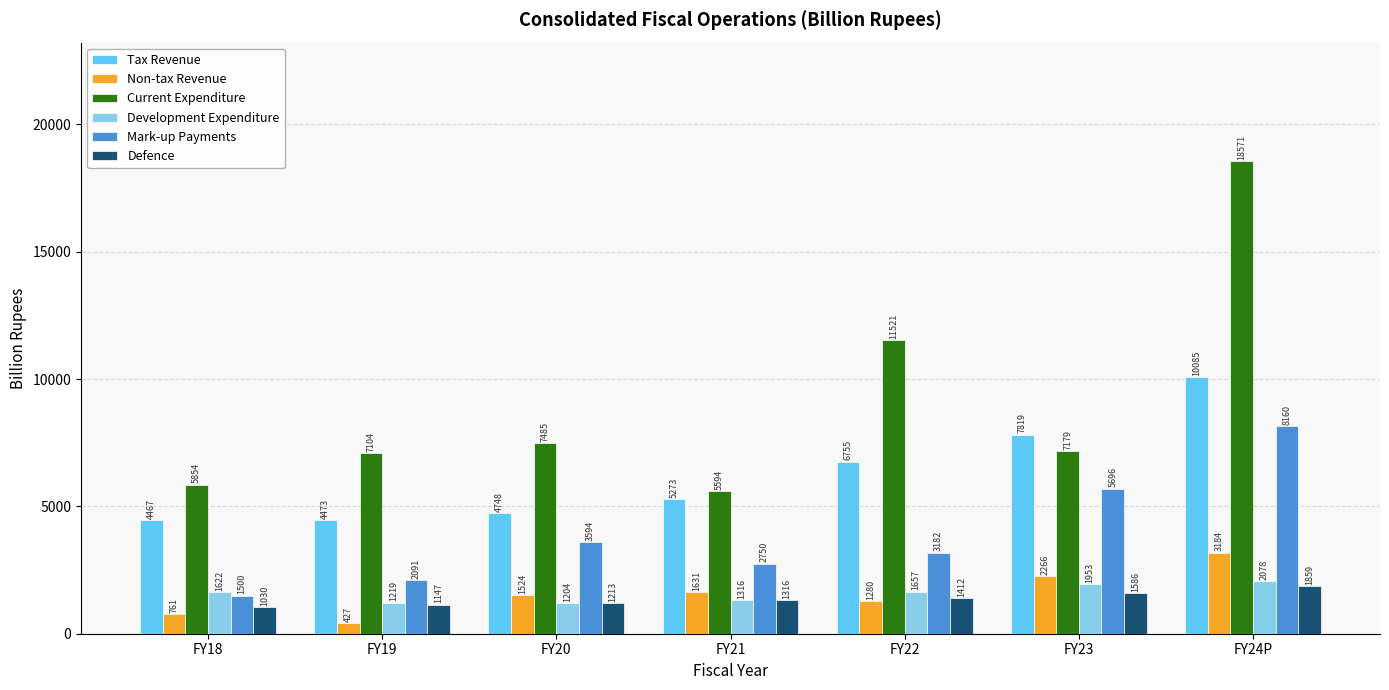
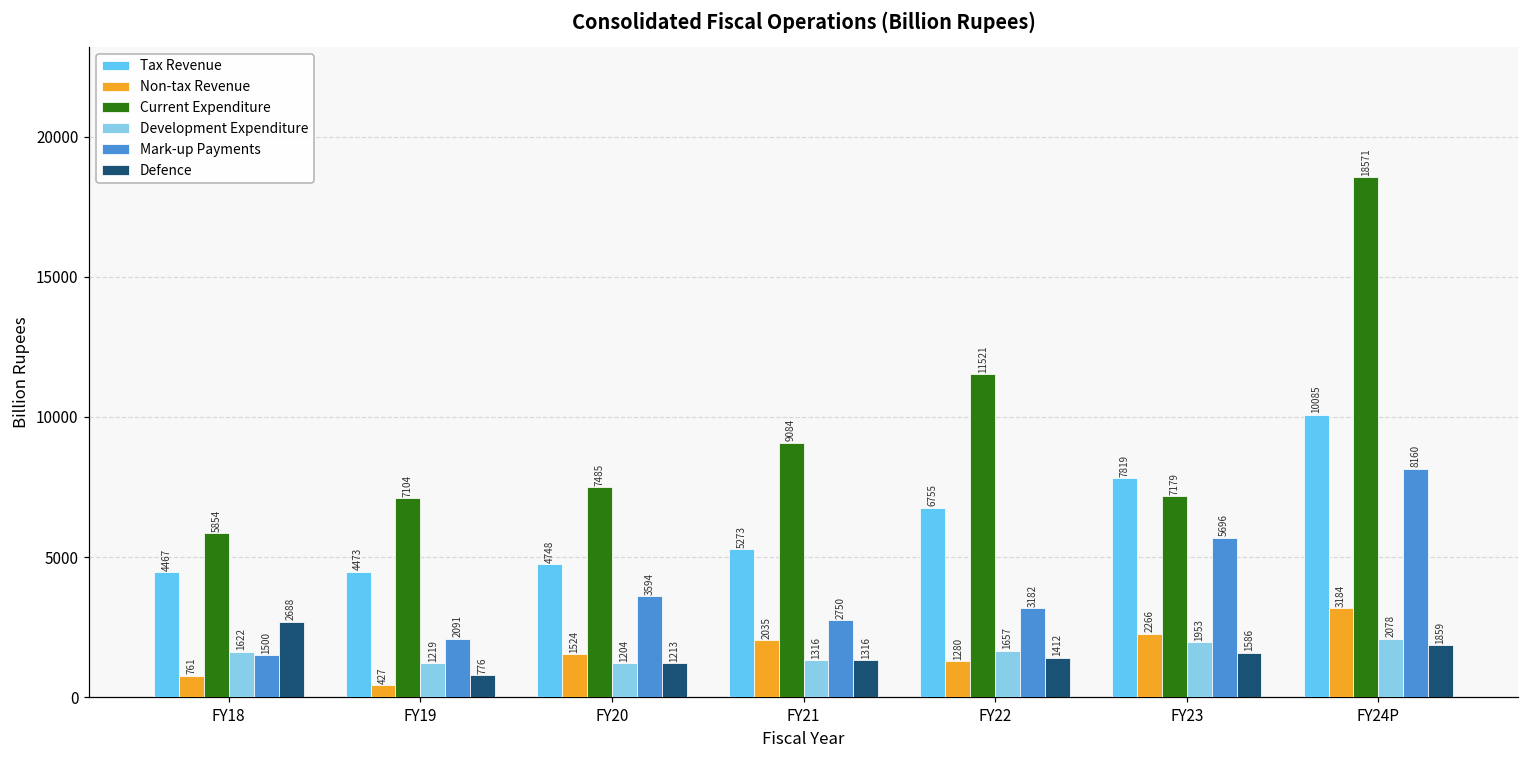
  {
    "Non-tax Revenue": {
      "FY18": 761,
      "FY19": 427,
      "FY20": 1524,
-     "FY21": 1631,
+     "FY21": 2035,
      "FY22": 1280,
      "FY23": 2266,
      "FY24P": 3184
    },
    "Current Expenditure": {
      "FY18": 5854,
      "FY19": 7104,
      "FY20": 7485,
-     "FY21": 5594,
+     "FY21": 9084,
      "FY22": 11521,
      "FY23": 7179,
      "FY24P": 18571
    },
    "Mark-up Payments": {
      "FY18": 1500,
      "FY19": 2091,
      "FY20": 3594,
      "FY21": 2750,
      "FY22": 3182,
      "FY23": 5696,
      "FY24P": 8160
    },
    "Defence": {
-     "FY18": 1030,
-     "FY19": 1147,
+     "FY18": 2688,
+     "FY19": 776,
      "FY20": 1213,
      "FY21": 1316,
      "FY22": 1412,
      "FY23": 1586,
      "FY24P": 1859
    }
  }
